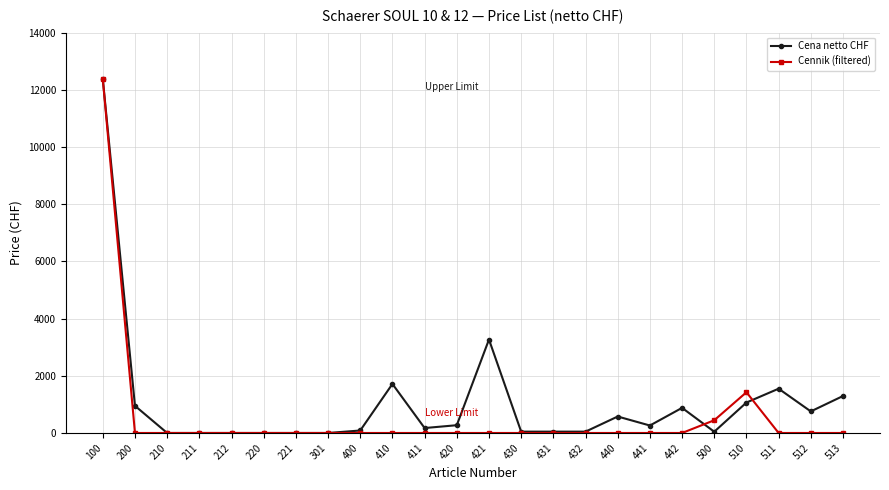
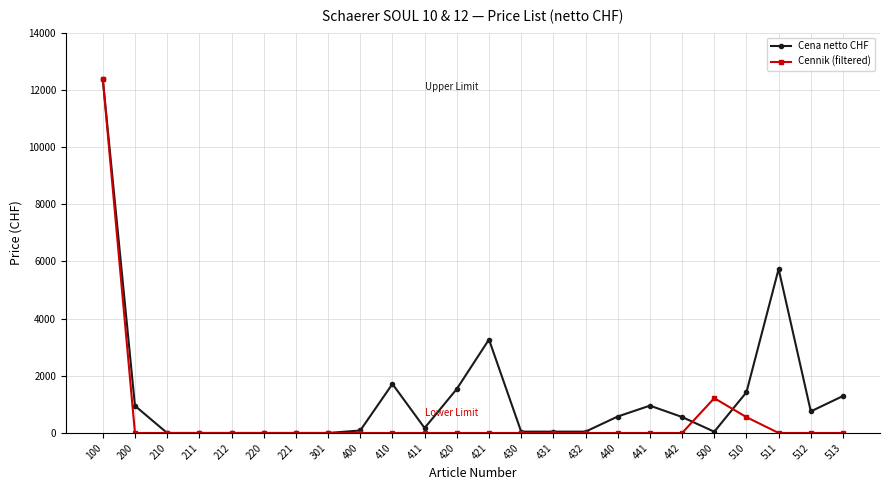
  {
    "Cena netto CHF": {
      "200": 1000,
      "410": 1700,
      "411": 200,
-     "420": 300,
+     "420": 1500,
      "421": 3300,
      "440": 600,
-     "441": 300,
-     "442": 900,
+     "441": 1000,
+     "442": 600,
      "500": 0,
-     "510": 1100,
-     "511": 1500,
+     "510": 1400,
+     "511": 5700,
      "512": 800,
      "513": 1300
    },
    "Cennik (filtered)": {
      "200": 0,
      "410": 0,
      "411": 0,
      "420": 0,
      "421": 0,
      "440": 0,
      "441": 0,
      "442": 0,
-     "500": 400,
-     "510": 1400,
+     "500": 1200,
+     "510": 600,
      "511": 0,
      "512": 0,
      "513": 0
    }
  }
